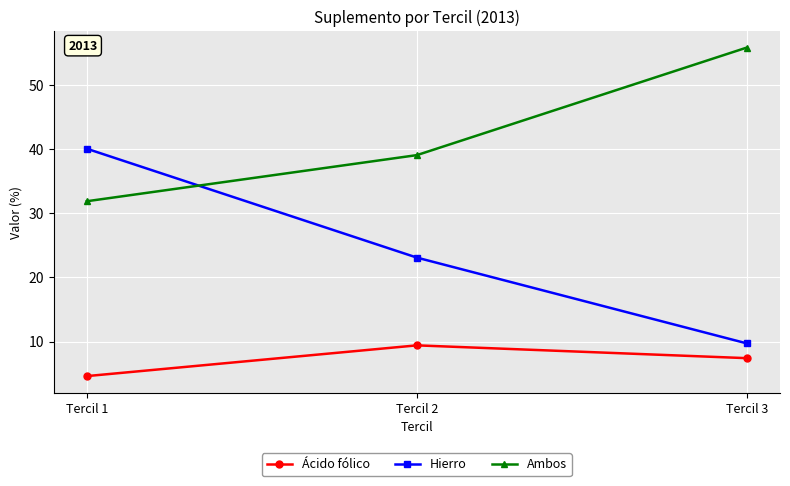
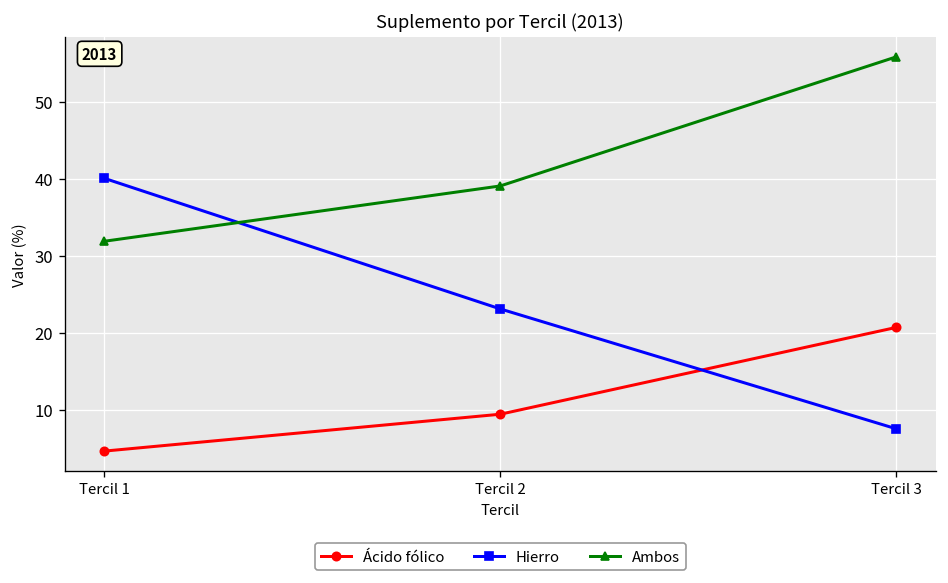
  {
    "Ácido fólico": {
      "Tercil 1": 5,
      "Tercil 2": 9,
-     "Tercil 3": 7
+     "Tercil 3": 21
    },
    "Hierro": {
      "Tercil 1": 40,
      "Tercil 2": 23,
-     "Tercil 3": 10
+     "Tercil 3": 8
    },
    "Ambos": {
      "Tercil 1": 32,
      "Tercil 2": 39,
      "Tercil 3": 56
    }
  }
